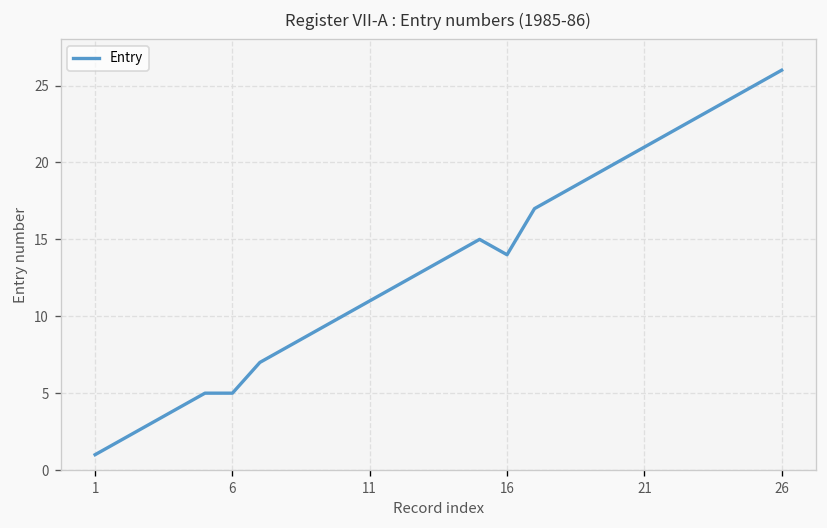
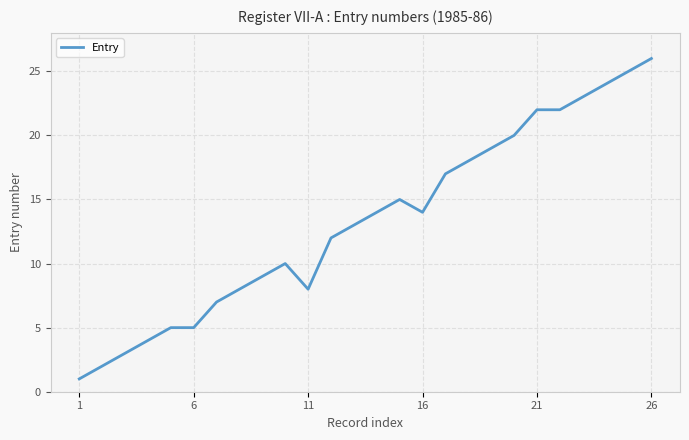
  {
    "1": 1,
    "6": 5,
-   "11": 11,
+   "11": 8,
    "16": 14,
-   "21": 21,
+   "21": 22,
    "26": 26
  }
